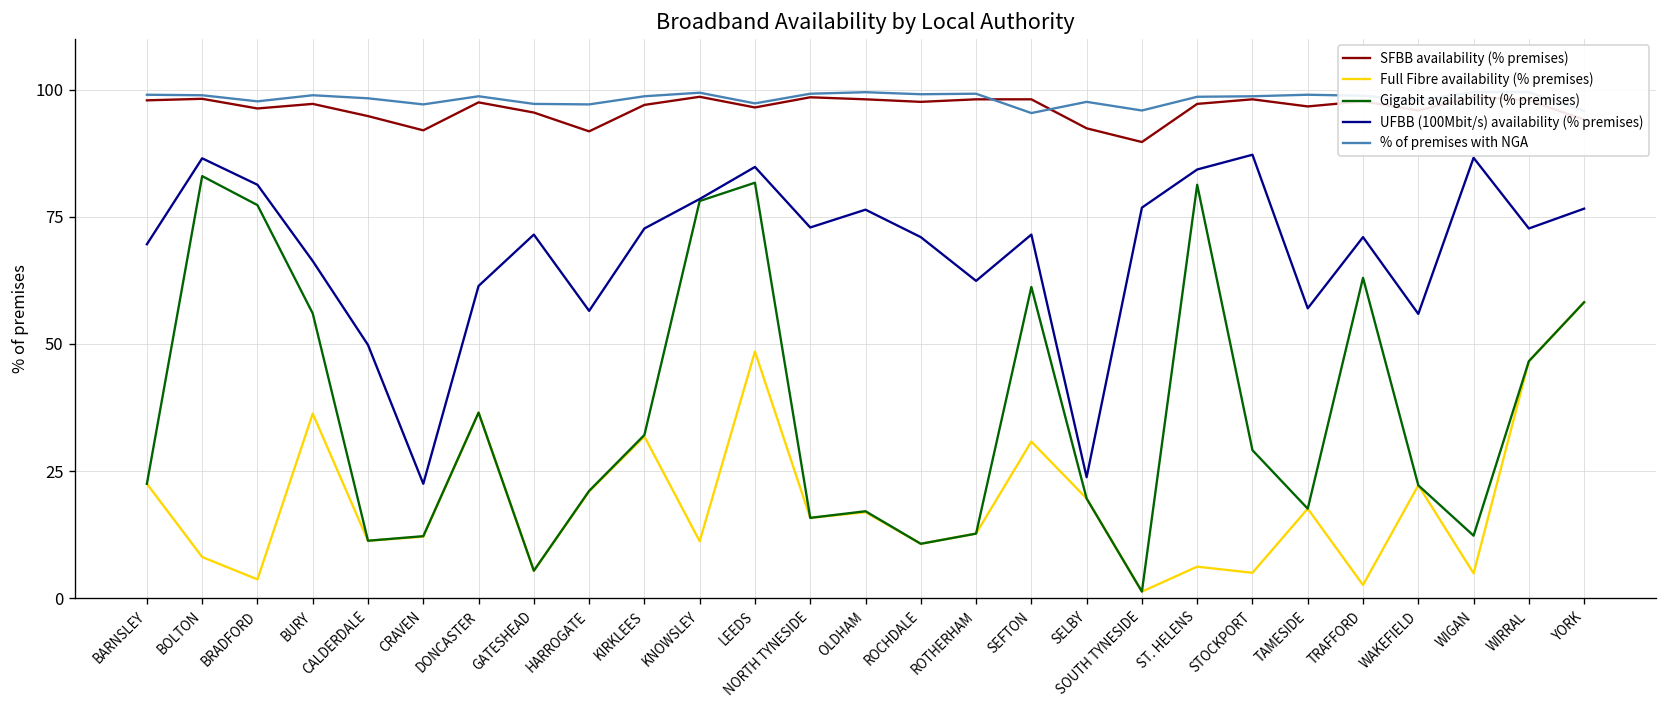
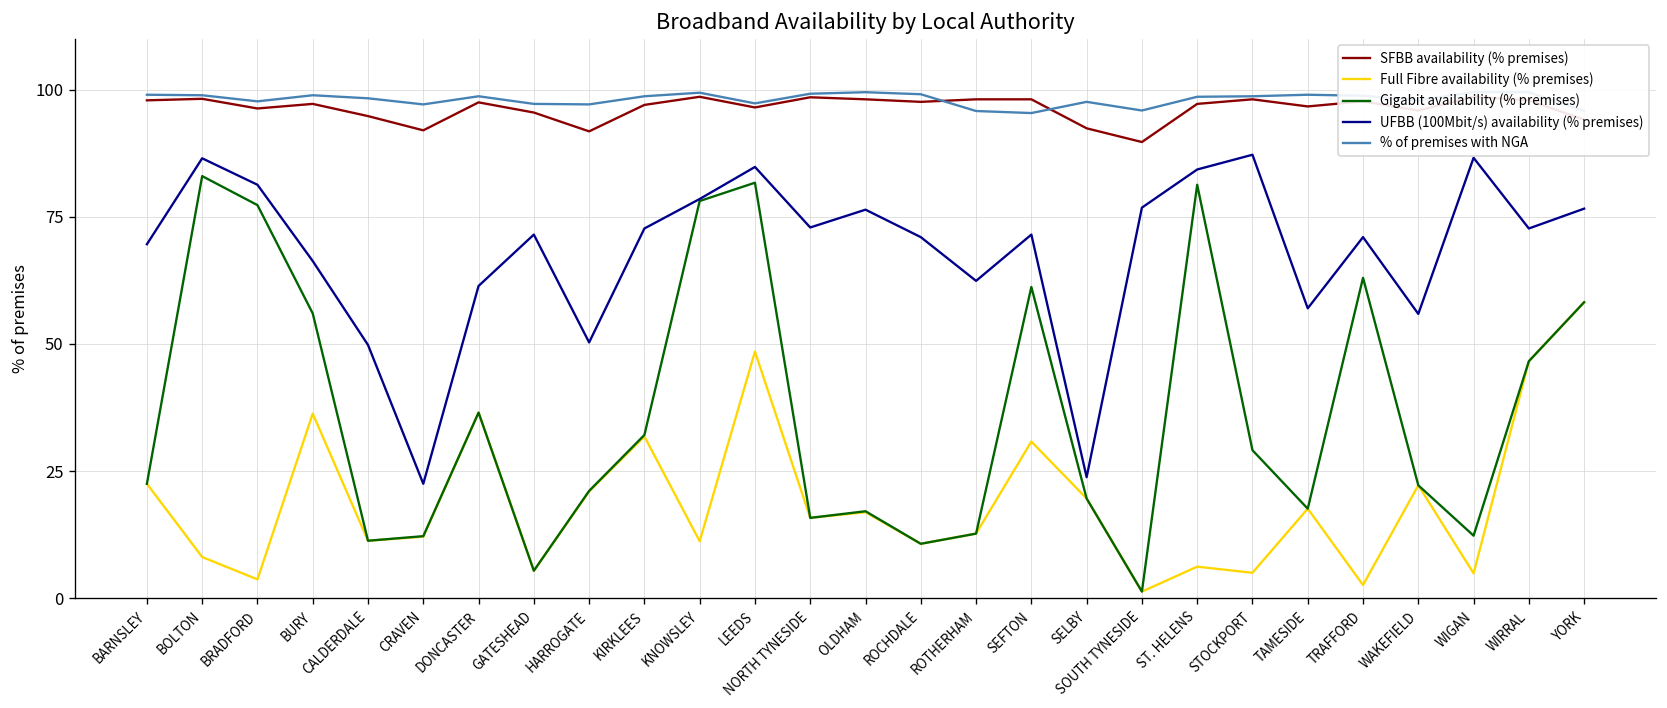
  {
    "SFBB availability (% premises)": {
      "BARNSLEY": 98,
      "BOLTON": 98,
      "BRADFORD": 96,
      "BURY": 97,
      "CALDERDALE": 95,
      "CRAVEN": 92,
      "DONCASTER": 98,
      "GATESHEAD": 96,
      "HARROGATE": 92,
      "KIRKLEES": 97,
      "KNOWSLEY": 99,
      "LEEDS": 97,
      "NORTH TYNESIDE": 99,
      "OLDHAM": 98,
      "ROCHDALE": 98,
      "ROTHERHAM": 98,
      "SEFTON": 98,
      "SELBY": 92,
      "SOUTH TYNESIDE": 90,
      "ST. HELENS": 97,
      "STOCKPORT": 98,
      "TAMESIDE": 97
    },
    "Full Fibre availability (% premises)": {
      "BOLTON": 8,
      "BRADFORD": 4,
      "BURY": 36,
      "KNOWSLEY": 11,
      "LEEDS": 49,
      "SEFTON": 31,
      "ST. HELENS": 6,
      "STOCKPORT": 5,
      "TRAFFORD": 3,
      "WIGAN": 5
    },
    "Gigabit availability (% premises)": {
      "BOLTON": 83,
      "BRADFORD": 77,
      "BURY": 56,
      "LEEDS": 82,
      "SEFTON": 61,
      "ST. HELENS": 81,
      "STOCKPORT": 29,
      "TRAFFORD": 63,
      "WIGAN": 12
    },
    "UFBB (100Mbit/s) availability (% premises)": {
      "BARNSLEY": 70,
      "BOLTON": 87,
      "BRADFORD": 81,
      "BURY": 66,
      "CALDERDALE": 50,
      "CRAVEN": 23,
      "DONCASTER": 61,
      "GATESHEAD": 72,
-     "HARROGATE": 57,
+     "HARROGATE": 50,
      "KIRKLEES": 73,
      "LEEDS": 85,
      "NORTH TYNESIDE": 73,
      "OLDHAM": 76,
      "ROCHDALE": 71,
      "ROTHERHAM": 62,
      "SEFTON": 72,
      "SELBY": 24,
      "SOUTH TYNESIDE": 77,
      "ST. HELENS": 84,
      "STOCKPORT": 87,
      "TAMESIDE": 57,
      "TRAFFORD": 71,
      "WAKEFIELD": 56,
      "WIGAN": 87,
      "WIRRAL": 73,
      "YORK": 77
    },
    "% of premises with NGA": {
      "BARNSLEY": 99,
      "BOLTON": 99,
      "BRADFORD": 98,
      "BURY": 99,
      "CALDERDALE": 98,
      "CRAVEN": 97,
      "DONCASTER": 99,
      "GATESHEAD": 97,
      "HARROGATE": 97,
      "KIRKLEES": 99,
      "KNOWSLEY": 99,
      "LEEDS": 97,
      "NORTH TYNESIDE": 99,
      "OLDHAM": 100,
      "ROCHDALE": 99,
-     "ROTHERHAM": 99,
+     "ROTHERHAM": 96,
      "SEFTON": 95,
      "SELBY": 98,
      "SOUTH TYNESIDE": 96,
      "ST. HELENS": 99,
      "STOCKPORT": 99,
      "TAMESIDE": 99
    }
  }
